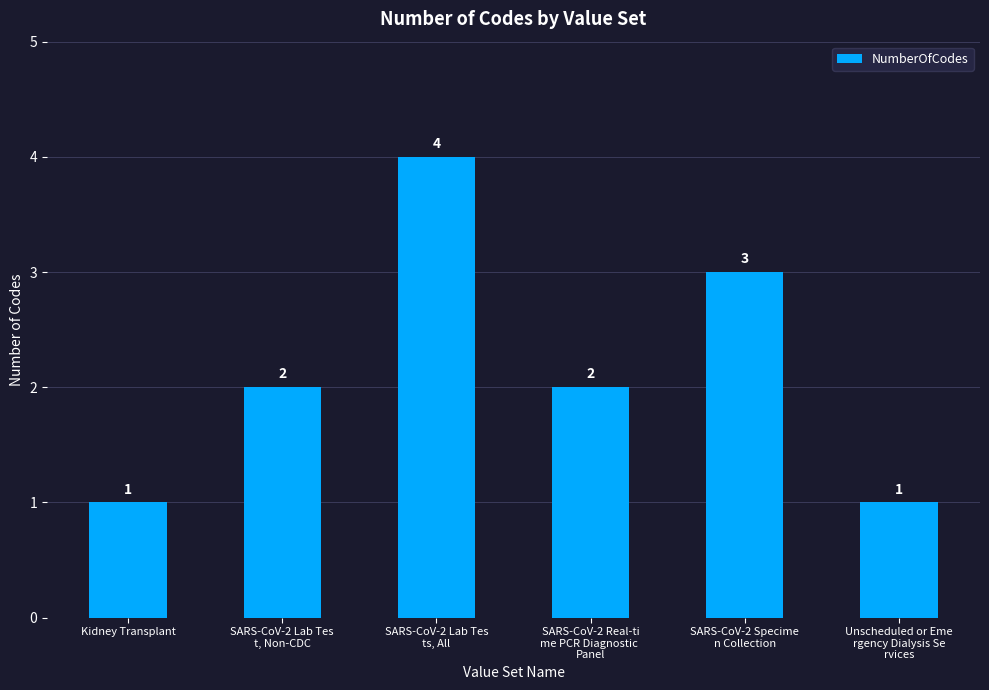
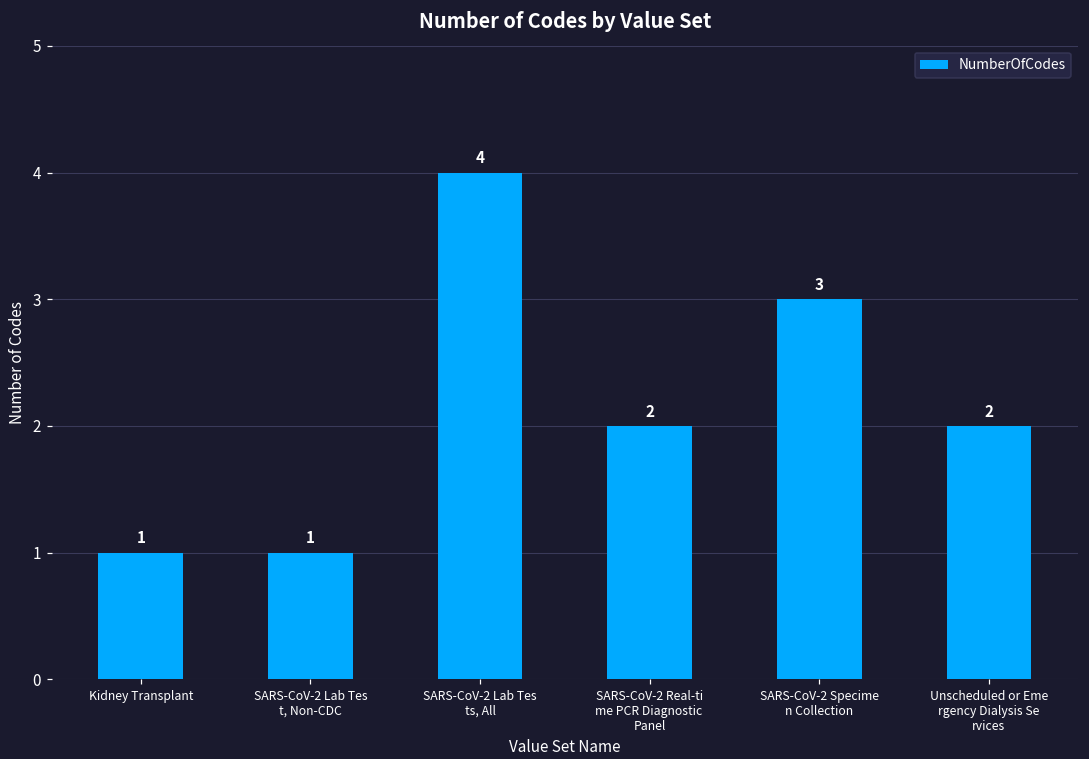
  {
    "Kidney Transplant": 1,
-   "SARS-CoV-2 Lab Tes t, Non-CDC": 2,
+   "SARS-CoV-2 Lab Tes t, Non-CDC": 1,
    "SARS-CoV-2 Lab Tes ts, All": 4,
    "SARS-CoV-2 Real-ti me PCR Diagnostic Panel": 2,
    "SARS-CoV-2 Specime n Collection": 3,
-   "Unscheduled or Eme rgency Dialysis Se rvices": 1
+   "Unscheduled or Eme rgency Dialysis Se rvices": 2
  }
